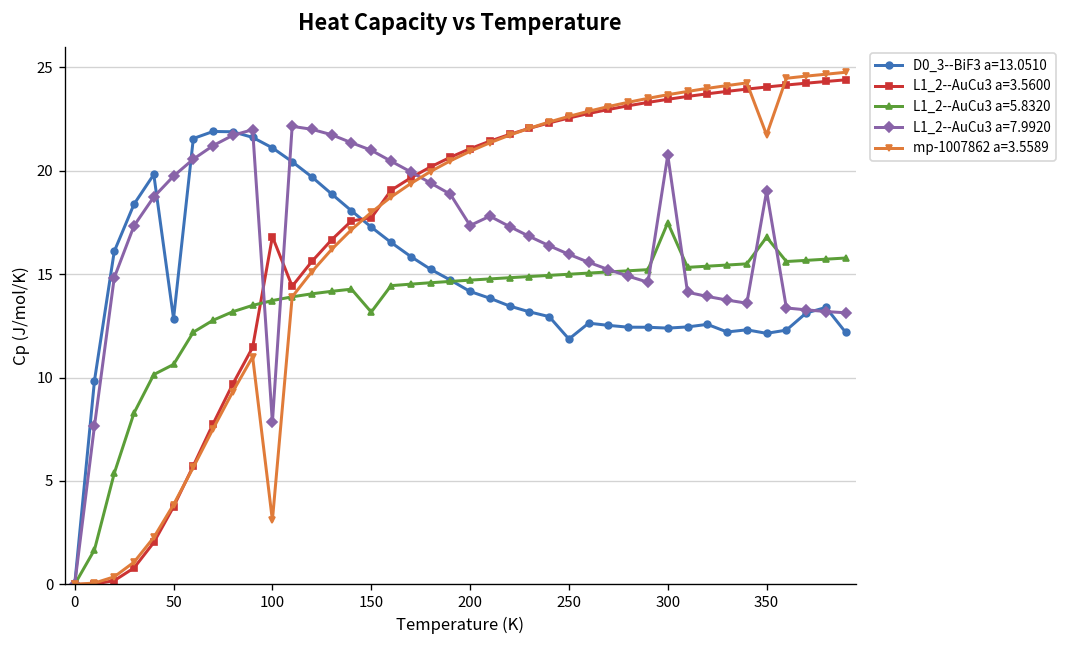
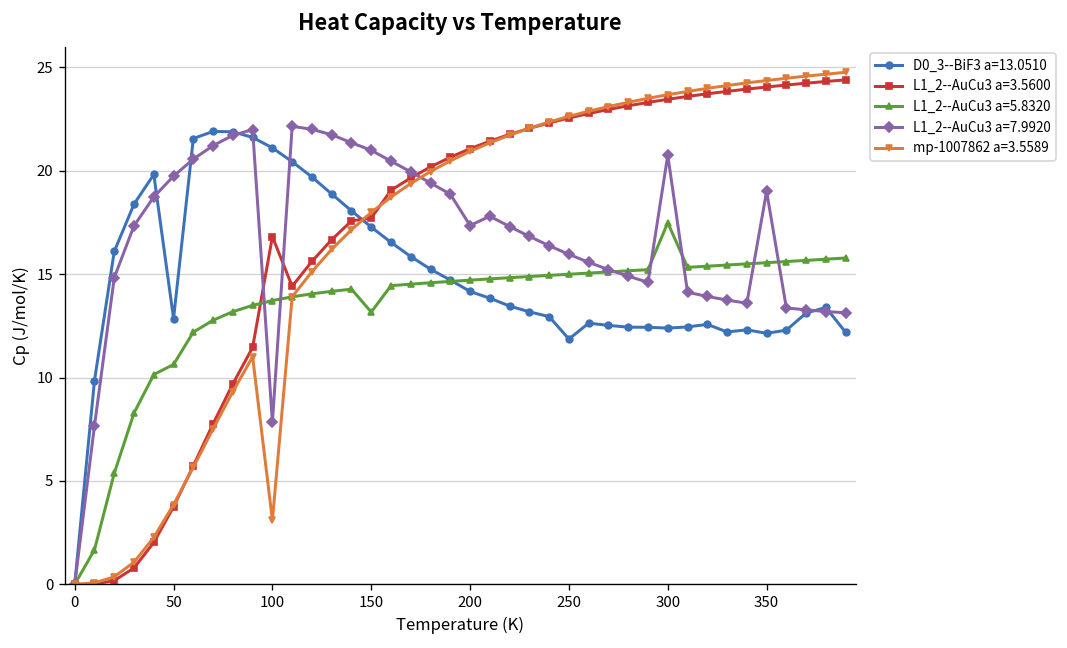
  {
    "D0_3--BiF3 a=13.0510": {
      "50": 12.8,
      "100": 21.1,
      "150": 17.3,
      "200": 14.2,
      "250": 11.9,
      "300": 12.4,
      "350": 12.1
    },
    "L1_2--AuCu3 a=3.5600": {
      "100": 16.8,
      "150": 17.7,
      "300": 23.5,
      "350": 24.0
    },
    "L1_2--AuCu3 a=5.8320": {
      "50": 10.6,
      "100": 13.7,
      "150": 13.2,
      "200": 14.7,
      "250": 15.0,
      "300": 17.5,
-     "350": 16.8
+     "350": 15.6
    },
    "L1_2--AuCu3 a=7.9920": {
      "50": 19.7,
      "100": 7.8,
      "150": 21.0,
      "200": 17.3,
      "250": 16.0,
      "300": 20.7,
      "350": 19.0
    },
    "mp-1007862 a=3.5589": {
      "100": 3.1,
      "150": 18.0,
      "300": 23.7,
-     "350": 21.7
+     "350": 24.4
    }
  }
